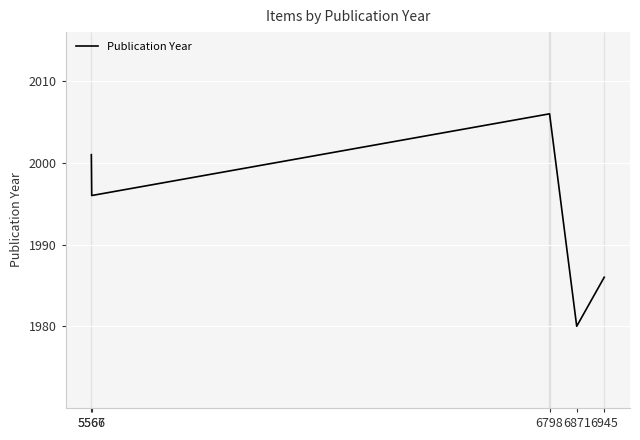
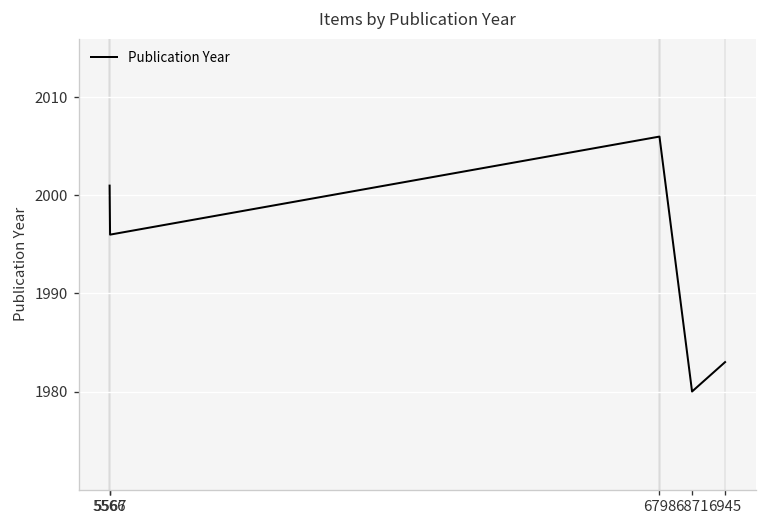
  {
    "6798": 2006,
    "6871": 1980,
-   "6945": 1986
+   "6945": 1983
  }
